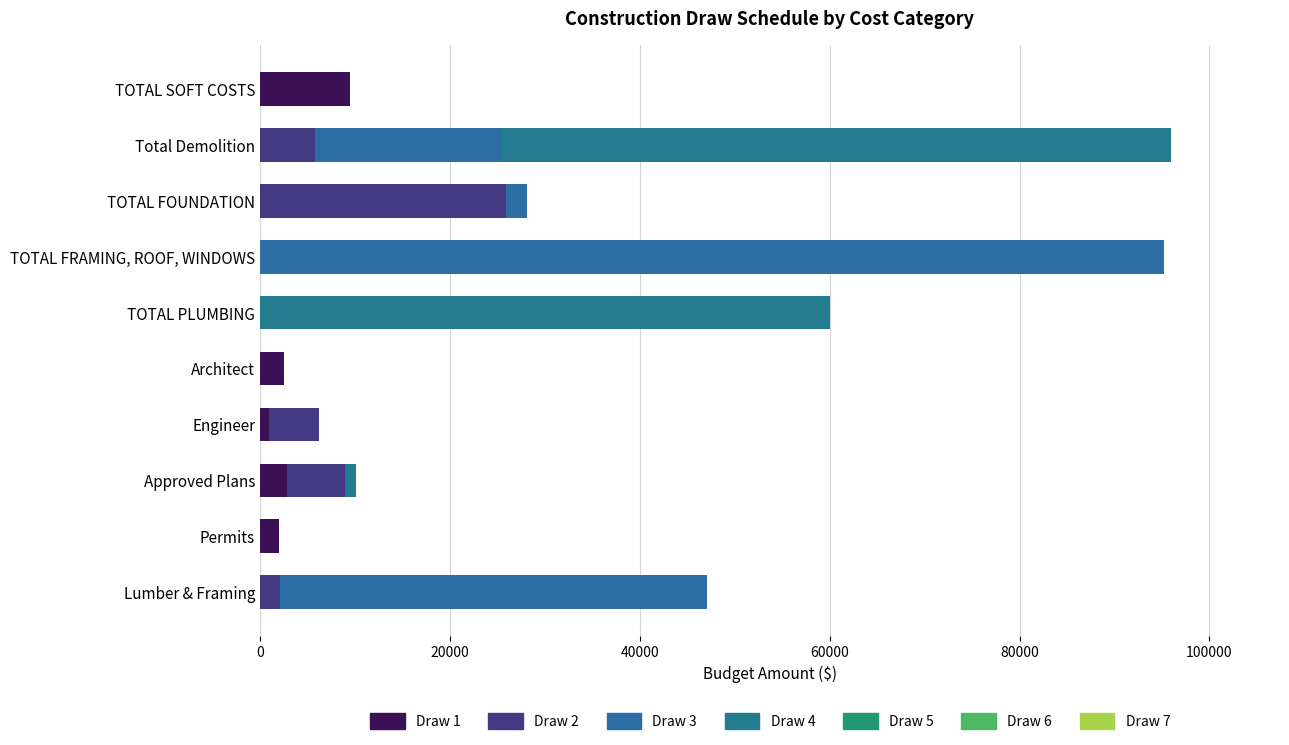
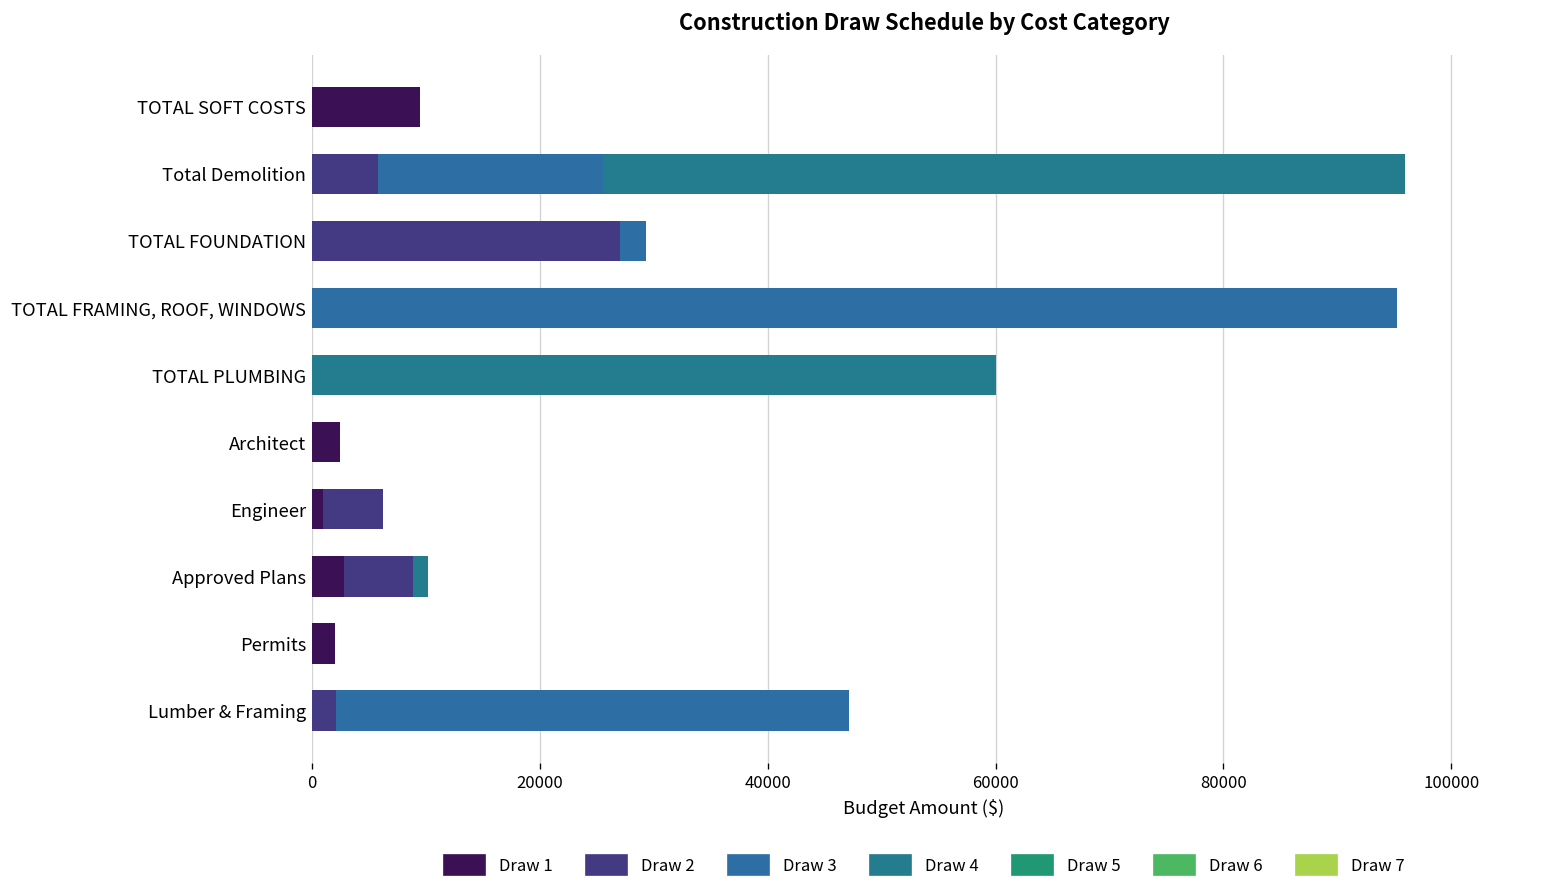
  {
    "Draw 1": {
      "TOTAL SOFT COSTS": 10000,
      "Total Demolition": 0,
      "TOTAL FOUNDATION": 0,
      "TOTAL FRAMING, ROOF, WINDOWS": 0,
      "TOTAL PLUMBING": 0,
      "Architect": 3000,
      "Engineer": 1000,
      "Approved Plans": 3000,
      "Permits": 2000,
      "Lumber & Framing": 0
    },
    "Draw 2": {
      "TOTAL SOFT COSTS": 0,
      "Total Demolition": 6000,
-     "TOTAL FOUNDATION": 26000,
+     "TOTAL FOUNDATION": 27000,
      "TOTAL FRAMING, ROOF, WINDOWS": 0,
      "TOTAL PLUMBING": 0,
      "Architect": 0,
      "Engineer": 5000,
      "Approved Plans": 6000,
      "Permits": 0,
      "Lumber & Framing": 2000
    },
    "Draw 3": {
      "TOTAL SOFT COSTS": 0,
      "Total Demolition": 20000,
      "TOTAL FOUNDATION": 2000,
      "TOTAL FRAMING, ROOF, WINDOWS": 95000,
      "TOTAL PLUMBING": 0,
      "Architect": 0,
      "Engineer": 0,
      "Approved Plans": 0,
      "Permits": 0,
      "Lumber & Framing": 45000
    },
    "Draw 7": {
      "TOTAL SOFT COSTS": 0,
      "TOTAL FOUNDATION": 0,
      "TOTAL FRAMING, ROOF, WINDOWS": 0,
      "Architect": 0,
      "Engineer": 0,
      "Permits": 0,
      "Lumber & Framing": 0
    }
  }
